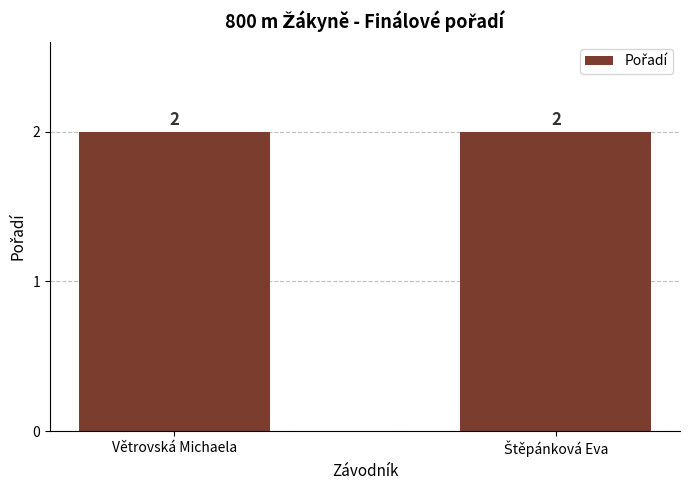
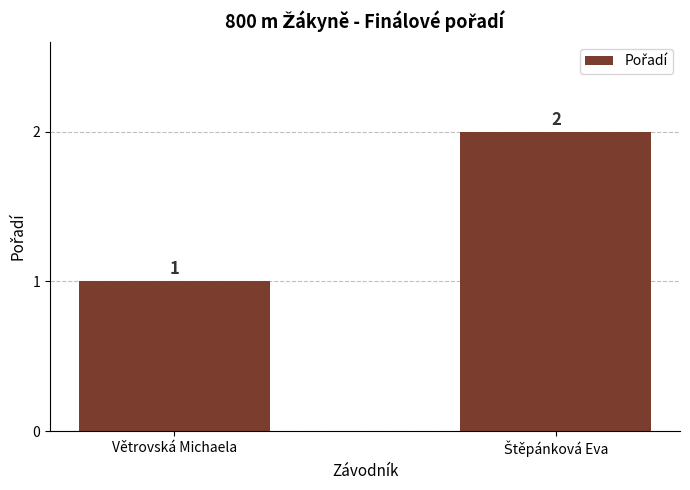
  {
-   "Větrovská Michaela": 2,
+   "Větrovská Michaela": 1,
    "Štěpánková Eva": 2
  }
